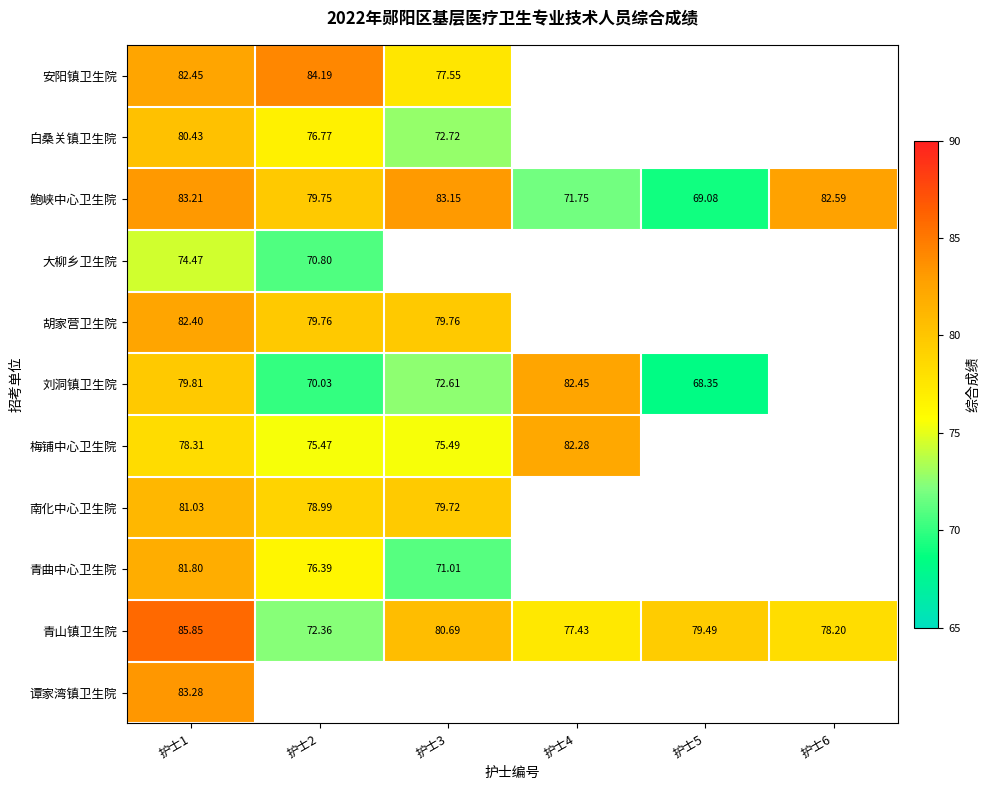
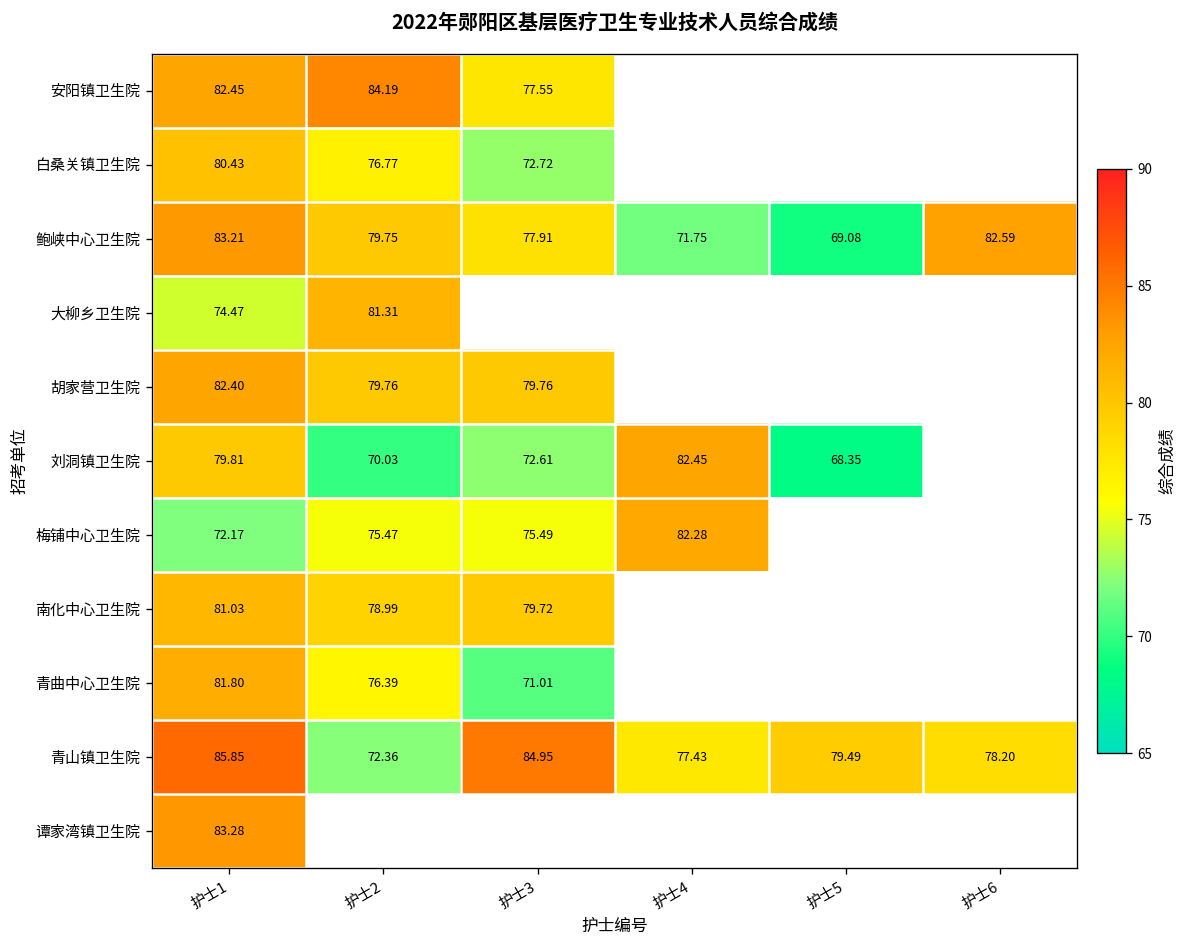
  {
    "安阳镇卫生院": {
      "护士1": 82.45,
      "护士2": 84.19,
      "护士3": 77.55
    },
    "白桑关镇卫生院": {
      "护士1": 80.43,
      "护士2": 76.77,
      "护士3": 72.72
    },
    "鲍峡中心卫生院": {
      "护士1": 83.21,
      "护士2": 79.75,
-     "护士3": 83.15,
+     "护士3": 77.91,
      "护士4": 71.75,
      "护士5": 69.08,
      "护士6": 82.59
    },
    "大柳乡卫生院": {
      "护士1": 74.47,
-     "护士2": 70.80
+     "护士2": 81.31
    },
    "胡家营卫生院": {
      "护士1": 82.40,
      "护士2": 79.76,
      "护士3": 79.76
    },
    "刘洞镇卫生院": {
      "护士1": 79.81,
      "护士2": 70.03,
      "护士3": 72.61,
      "护士4": 82.45,
      "护士5": 68.35
    },
    "梅铺中心卫生院": {
-     "护士1": 78.31,
+     "护士1": 72.17,
      "护士2": 75.47,
      "护士3": 75.49,
      "护士4": 82.28
    },
    "南化中心卫生院": {
      "护士1": 81.03,
      "护士2": 78.99,
      "护士3": 79.72
    },
    "青曲中心卫生院": {
      "护士1": 81.80,
      "护士2": 76.39,
      "护士3": 71.01
    },
    "青山镇卫生院": {
      "护士1": 85.85,
      "护士2": 72.36,
-     "护士3": 80.69,
+     "护士3": 84.95,
      "护士4": 77.43,
      "护士5": 79.49,
      "护士6": 78.20
    },
    "谭家湾镇卫生院": {
      "护士1": 83.28
    }
  }
